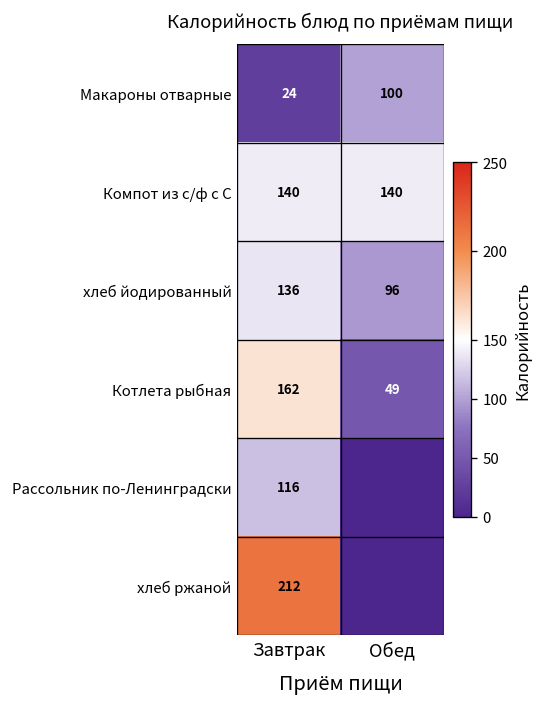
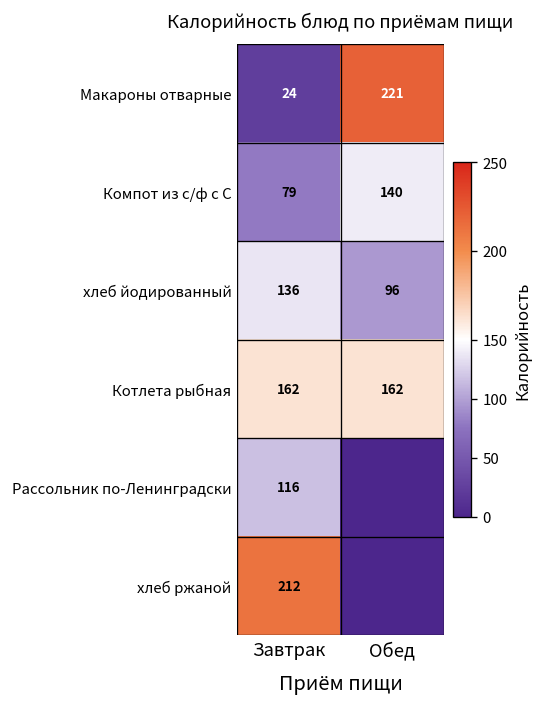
  {
    "Макароны отварные": {
      "Завтрак": 24,
-     "Обед": 100
+     "Обед": 221
    },
    "Компот из с/ф с С": {
-     "Завтрак": 140,
+     "Завтрак": 79,
      "Обед": 140
    },
    "хлеб йодированный": {
      "Завтрак": 136,
      "Обед": 96
    },
    "Котлета рыбная": {
      "Завтрак": 162,
-     "Обед": 49
+     "Обед": 162
    },
    "Рассольник по-Ленинградски": {
      "Завтрак": 116
    },
    "хлеб ржаной": {
      "Завтрак": 212
    }
  }
